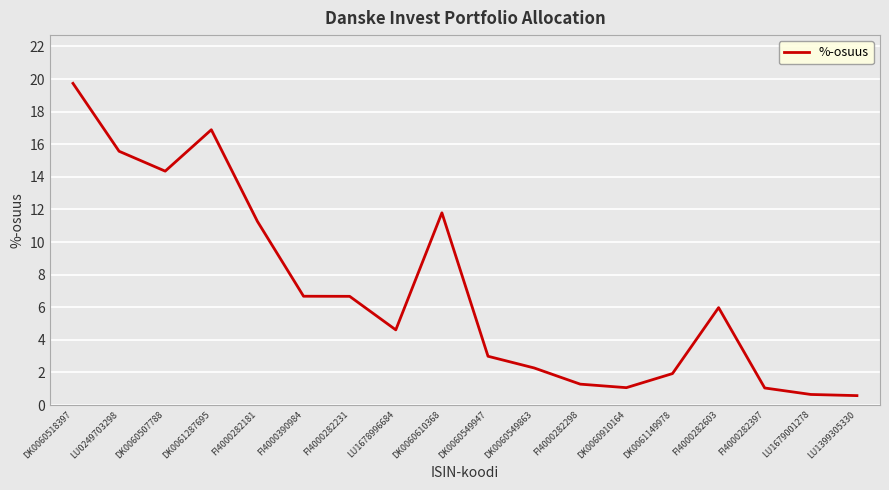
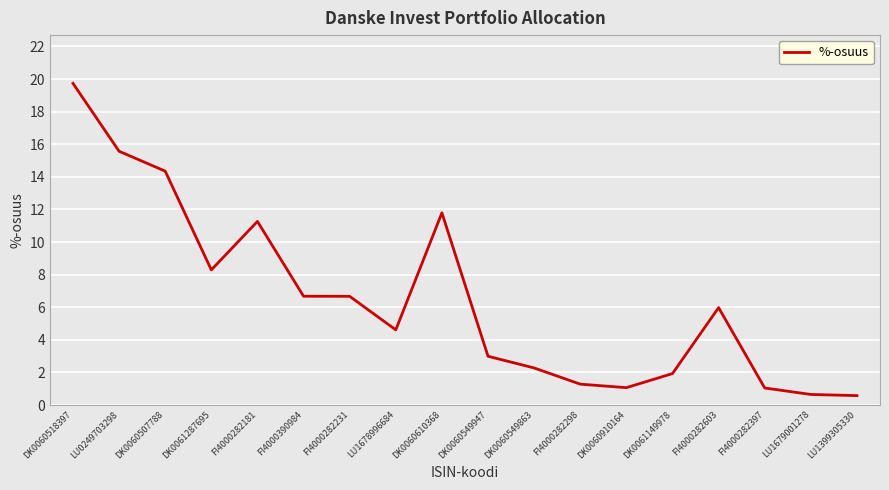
  {
    "DK0060518397": 19.7,
    "LU0249703298": 15.6,
    "DK0060507788": 14.4,
-   "DK0061287695": 16.9,
+   "DK0061287695": 8.3,
    "FI4000282181": 11.3,
    "FI4000390984": 6.7,
    "FI4000282231": 6.7,
    "LU1678996684": 4.6,
    "DK0060610368": 11.8,
    "DK0060549947": 3.0,
    "DK0060549863": 2.3,
    "FI4000282298": 1.3,
    "DK0060910164": 1.1,
    "DK0061149978": 1.9,
    "FI4000282603": 6.0,
    "FI4000282397": 1.0,
    "LU1679001278": 0.6,
    "LU1399305330": 0.6
  }
